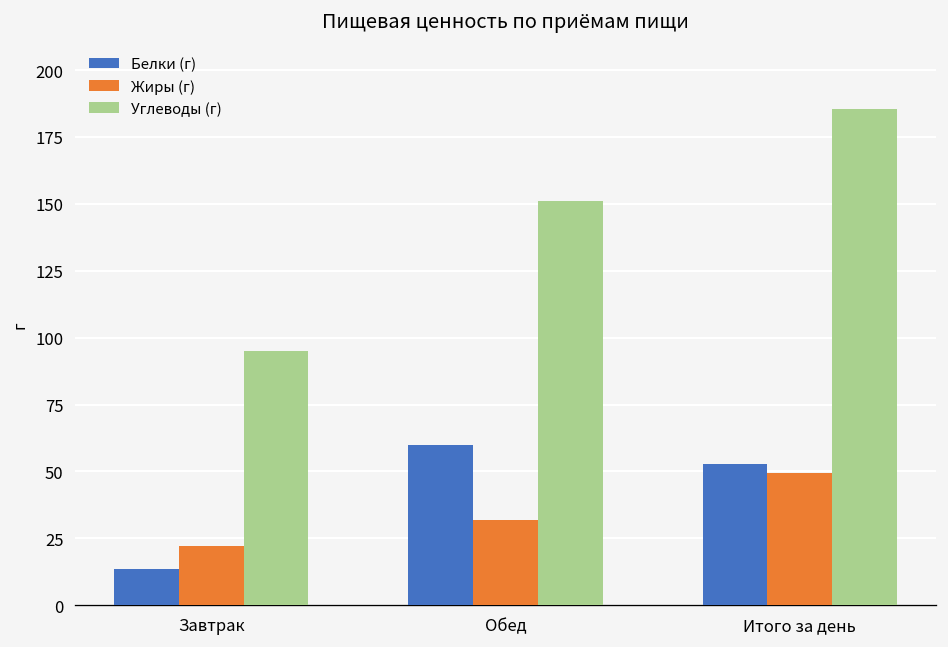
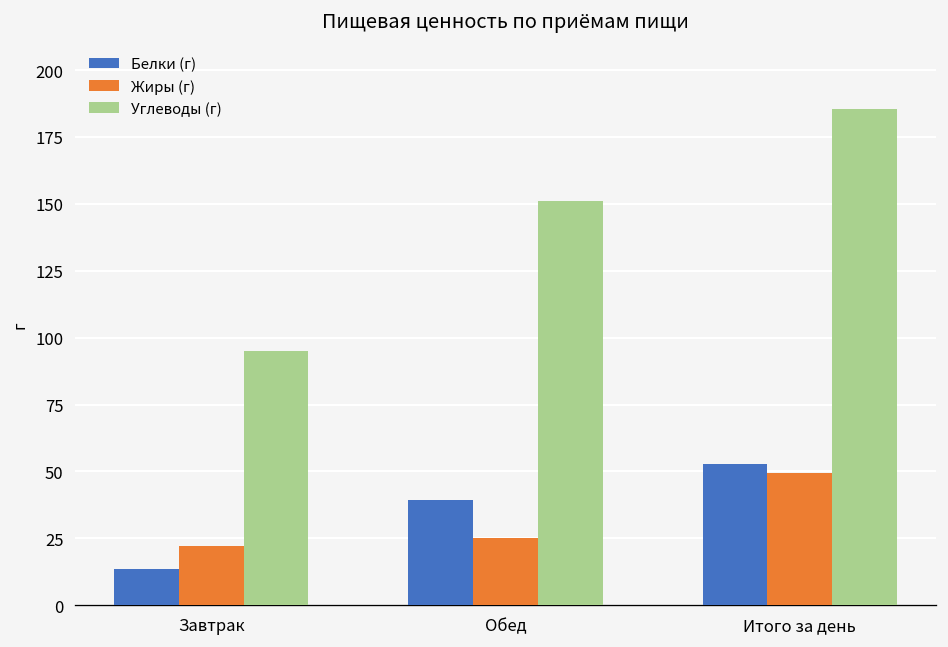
  {
    "Белки (г)": {
      "Завтрак": 14,
-     "Обед": 60,
+     "Обед": 39,
      "Итого за день": 53
    },
    "Жиры (г)": {
      "Завтрак": 22,
-     "Обед": 32,
+     "Обед": 25,
      "Итого за день": 50
    },
    "Углеводы (г)": {
      "Завтрак": 95,
      "Обед": 151,
      "Итого за день": 185
    }
  }
